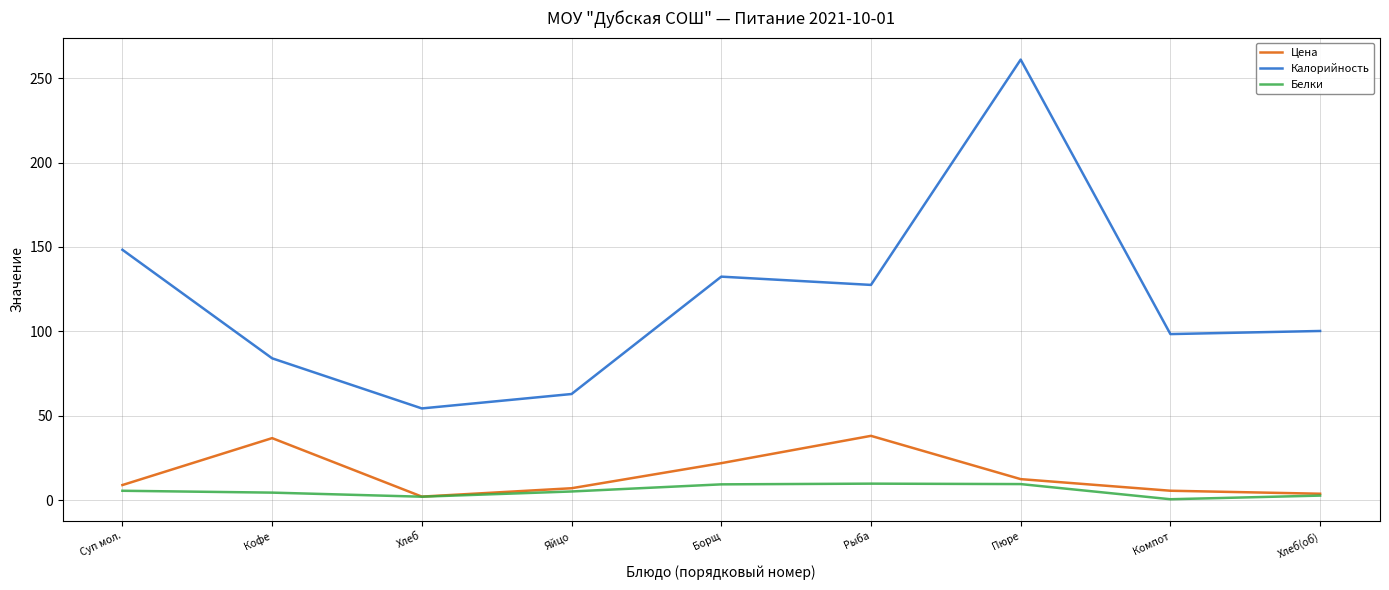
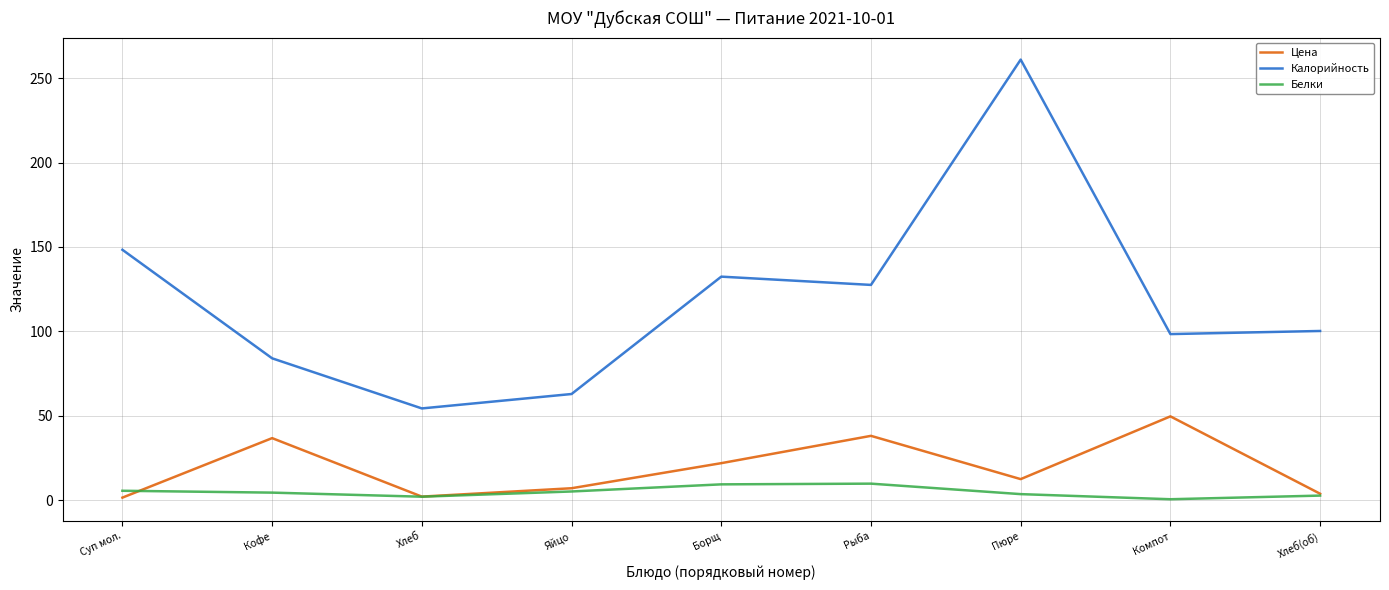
  {
    "Цена": {
-     "Суп мол.": 9,
+     "Суп мол.": 1,
      "Кофе": 37,
      "Яйцо": 7,
      "Борщ": 22,
      "Рыба": 38,
      "Пюре": 12,
-     "Компот": 6
+     "Компот": 50
    },
    "Калорийность": {
      "Суп мол.": 148,
      "Кофе": 84,
      "Хлеб": 54,
      "Яйцо": 63,
      "Борщ": 132,
      "Рыба": 128,
      "Пюре": 261,
      "Компот": 98,
      "Хлеб(об)": 100
    },
    "Белки": {
      "Суп мол.": 6,
      "Кофе": 4,
      "Яйцо": 5,
      "Борщ": 9,
      "Рыба": 10,
-     "Пюре": 9,
+     "Пюре": 4,
      "Компот": 0
    }
  }
